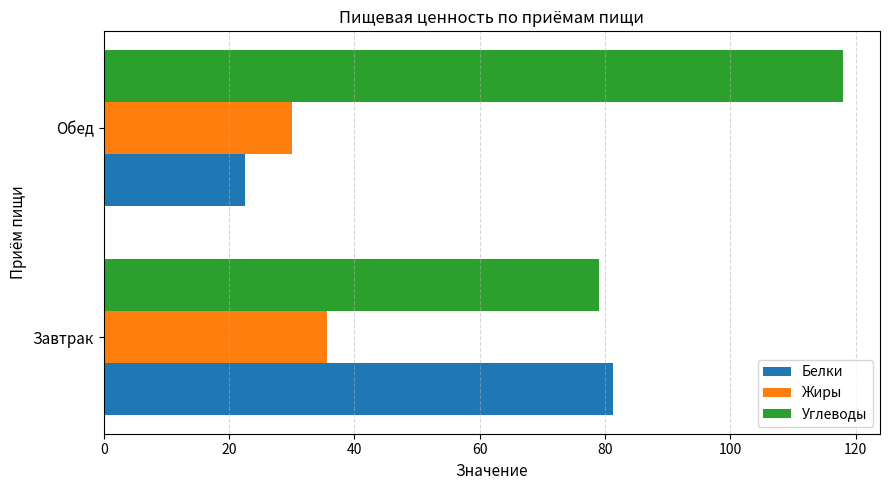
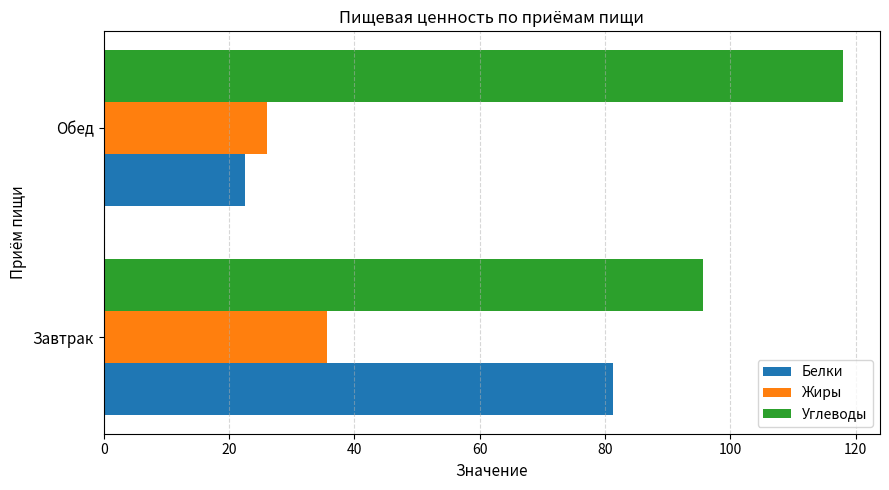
  {
    "Белки": {
      "Обед": 23,
      "Завтрак": 81
    },
    "Жиры": {
-     "Обед": 30,
+     "Обед": 26,
      "Завтрак": 36
    },
    "Углеводы": {
      "Обед": 118,
-     "Завтрак": 79
+     "Завтрак": 96
    }
  }
